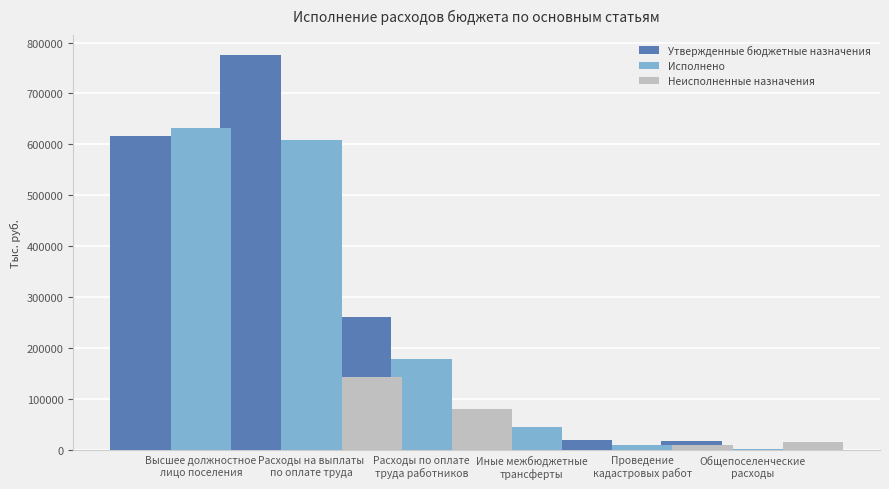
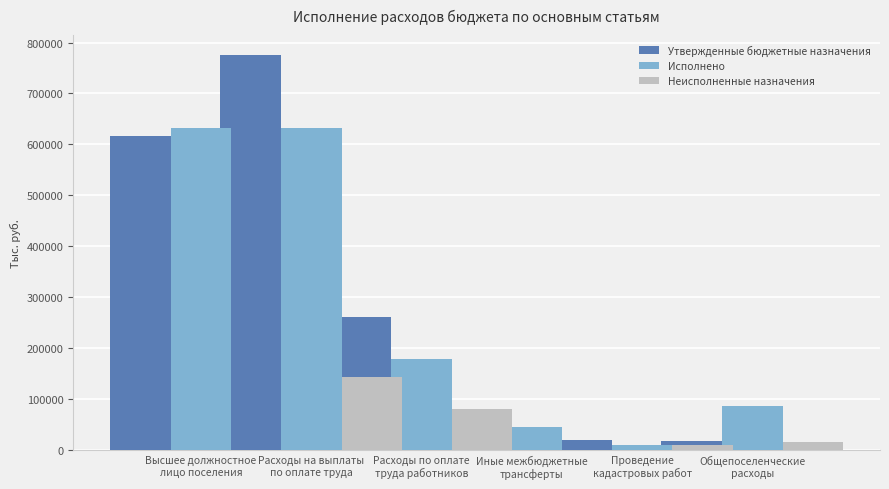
  {
    "Исполнено": {
      "Высшее должностное лицо поселения": 630000,
-     "Расходы на выплаты по оплате труда": 610000,
+     "Расходы на выплаты по оплате труда": 630000,
      "Расходы по оплате труда работников": 180000,
      "Иные межбюджетные трансферты": 40000,
      "Проведение кадастровых работ": 10000,
-     "Общепоселенческие расходы": 0
+     "Общепоселенческие расходы": 90000
    }
  }
